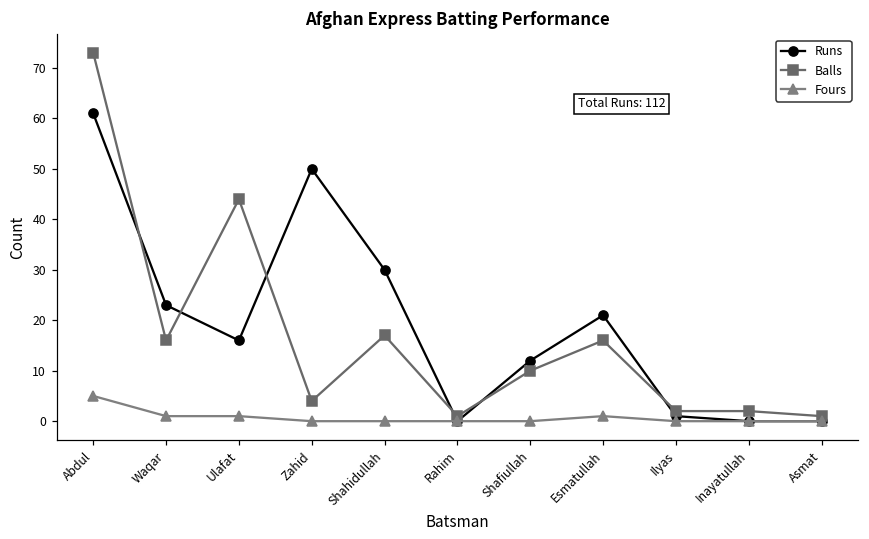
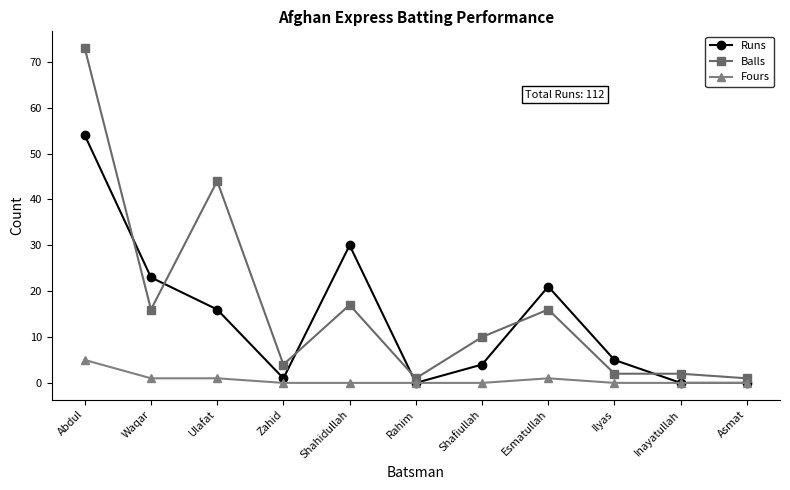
  {
    "Runs": {
-     "Abdul": 61,
+     "Abdul": 54,
      "Waqar": 23,
      "Ulafat": 16,
-     "Zahid": 50,
+     "Zahid": 1,
      "Shahidullah": 30,
-     "Shafiullah": 12,
+     "Shafiullah": 4,
      "Esmatullah": 21,
-     "Ilyas": 1
+     "Ilyas": 5
    }
  }
